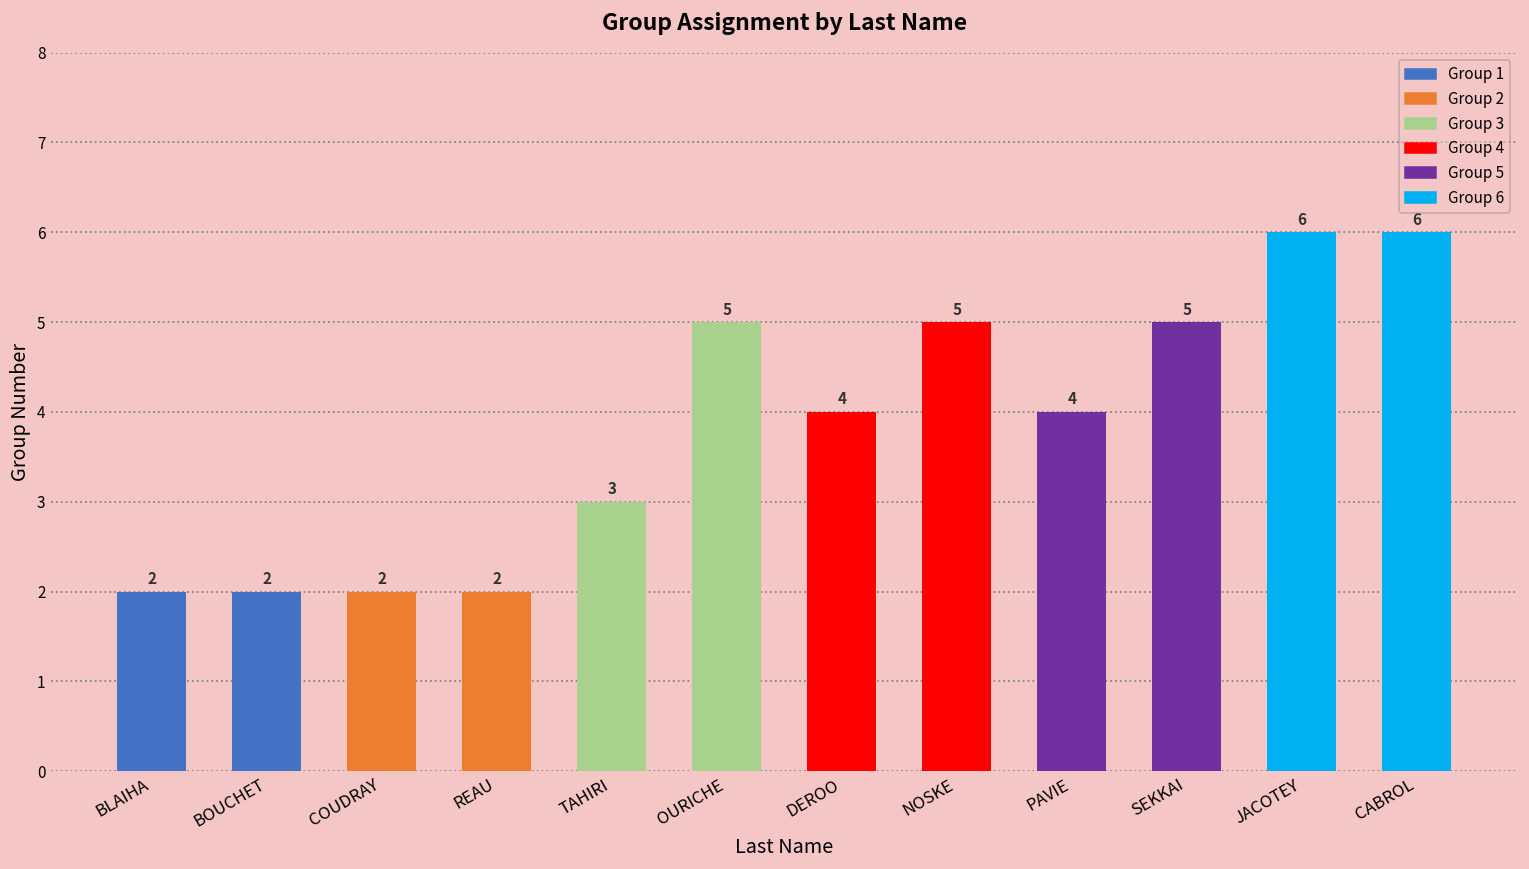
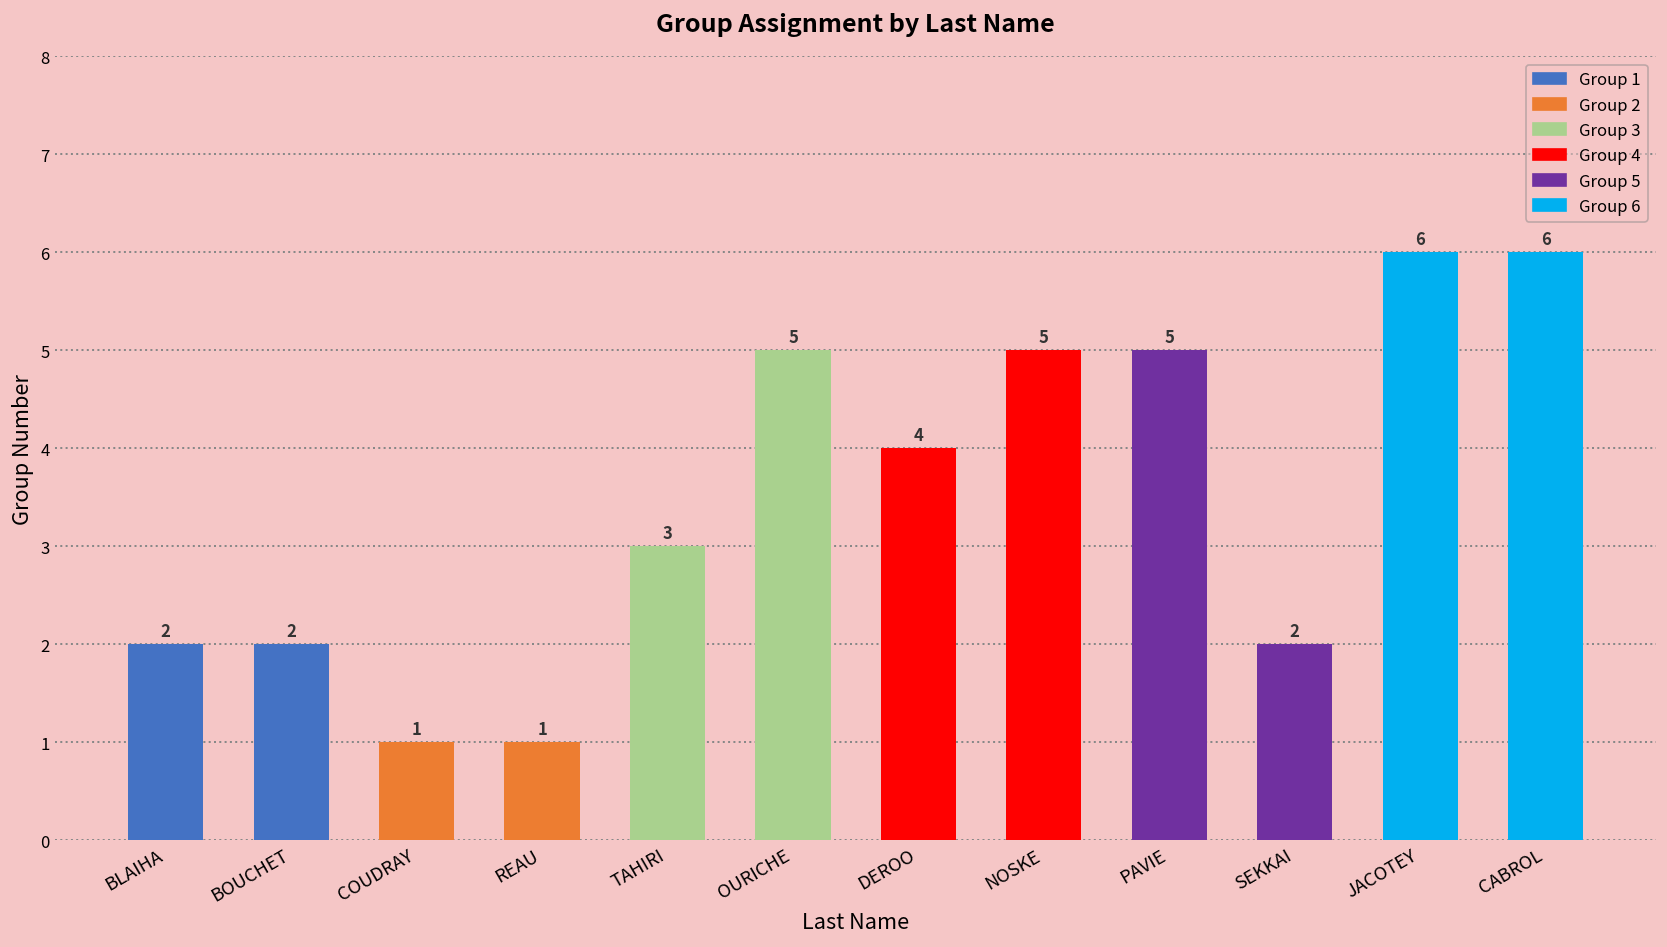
  {
    "BLAIHA": 2,
    "BOUCHET": 2,
-   "COUDRAY": 2,
-   "REAU": 2,
+   "COUDRAY": 1,
+   "REAU": 1,
    "TAHIRI": 3,
    "OURICHE": 5,
    "DEROO": 4,
    "NOSKE": 5,
-   "PAVIE": 4,
-   "SEKKAI": 5,
+   "PAVIE": 5,
+   "SEKKAI": 2,
    "JACOTEY": 6,
    "CABROL": 6
  }
